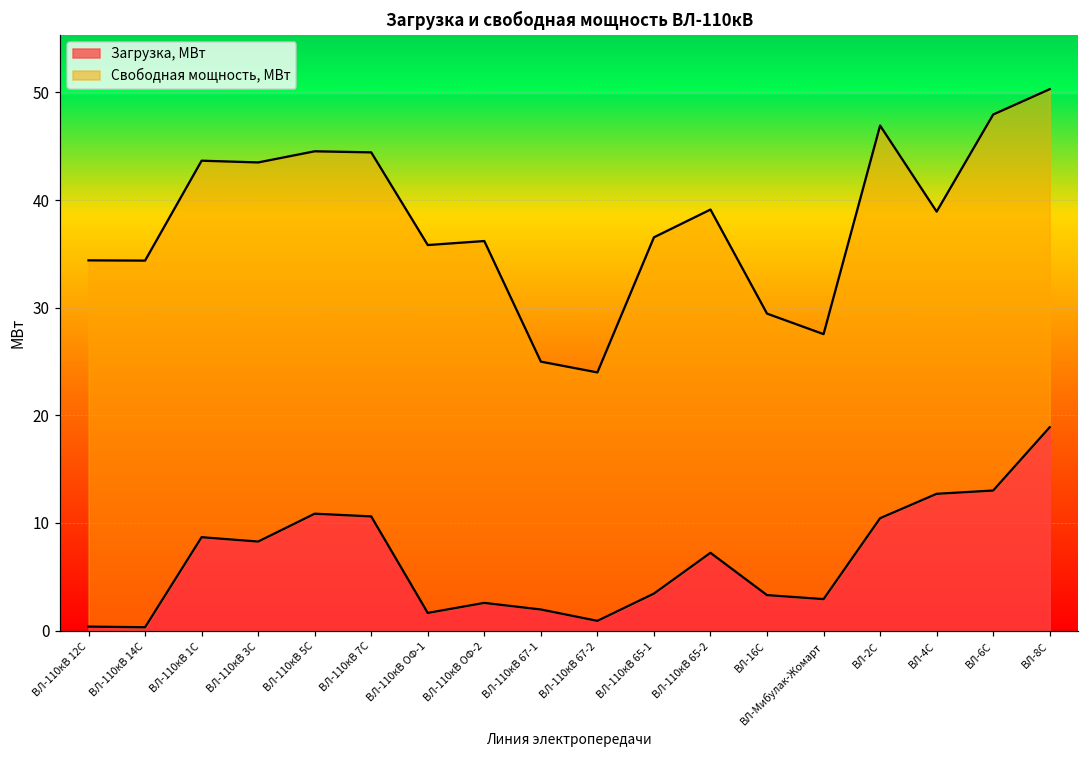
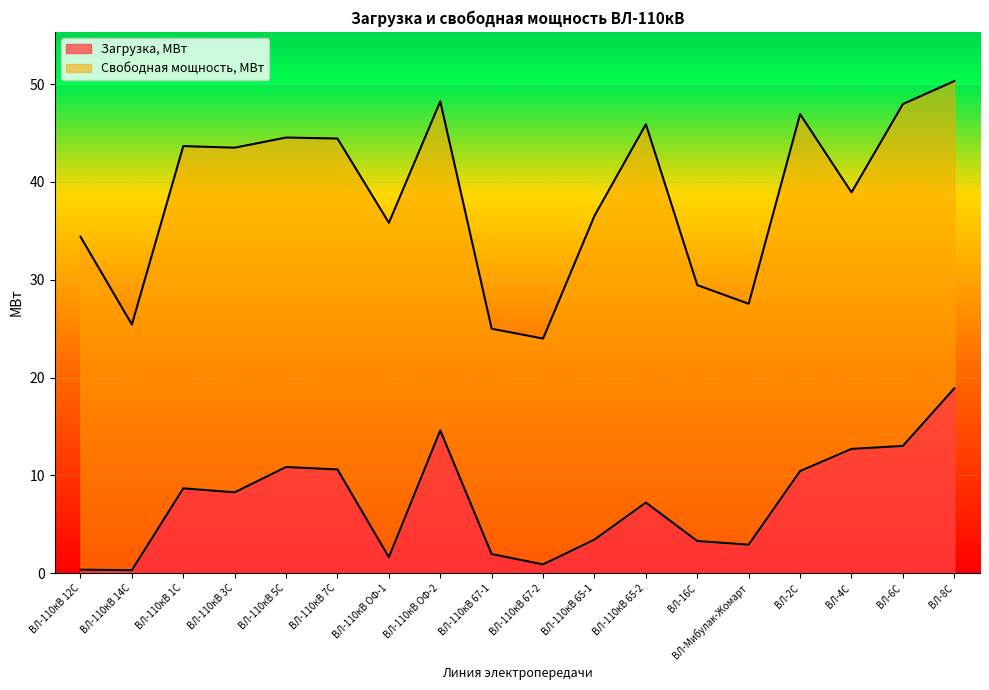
  {
    "Загрузка, МВт": {
      "ВЛ-110кВ 12С": 0,
      "ВЛ-110кВ 14С": 0,
      "ВЛ-110кВ 1С": 9,
      "ВЛ-110кВ 3С": 8,
      "ВЛ-110кВ 5С": 11,
      "ВЛ-110кВ 7С": 11,
      "ВЛ-110кВ ОФ-1": 2,
-     "ВЛ-110кВ ОФ-2": 3,
+     "ВЛ-110кВ ОФ-2": 15,
      "ВЛ-110кВ 67-1": 2,
      "ВЛ-110кВ 67-2": 1,
      "ВЛ-110кВ 65-1": 3,
      "ВЛ-110кВ 65-2": 7,
      "ВЛ-16С": 3,
      "ВЛ-Мибулак-Жомарт": 3,
      "ВЛ-2С": 10,
      "ВЛ-4С": 13,
      "ВЛ-6С": 13,
      "ВЛ-8С": 19
    },
    "Свободная мощность, МВт": {
      "ВЛ-110кВ 12С": 34,
-     "ВЛ-110кВ 14С": 34,
+     "ВЛ-110кВ 14С": 25,
      "ВЛ-110кВ 1С": 35,
      "ВЛ-110кВ 3С": 35,
      "ВЛ-110кВ 5С": 34,
      "ВЛ-110кВ 7С": 34,
      "ВЛ-110кВ ОФ-1": 34,
      "ВЛ-110кВ ОФ-2": 34,
      "ВЛ-110кВ 67-1": 23,
      "ВЛ-110кВ 67-2": 23,
      "ВЛ-110кВ 65-1": 33,
-     "ВЛ-110кВ 65-2": 32,
+     "ВЛ-110кВ 65-2": 39,
      "ВЛ-16С": 26,
      "ВЛ-Мибулак-Жомарт": 25,
      "ВЛ-2С": 36,
      "ВЛ-4С": 26,
      "ВЛ-6С": 35,
      "ВЛ-8С": 31
    }
  }
